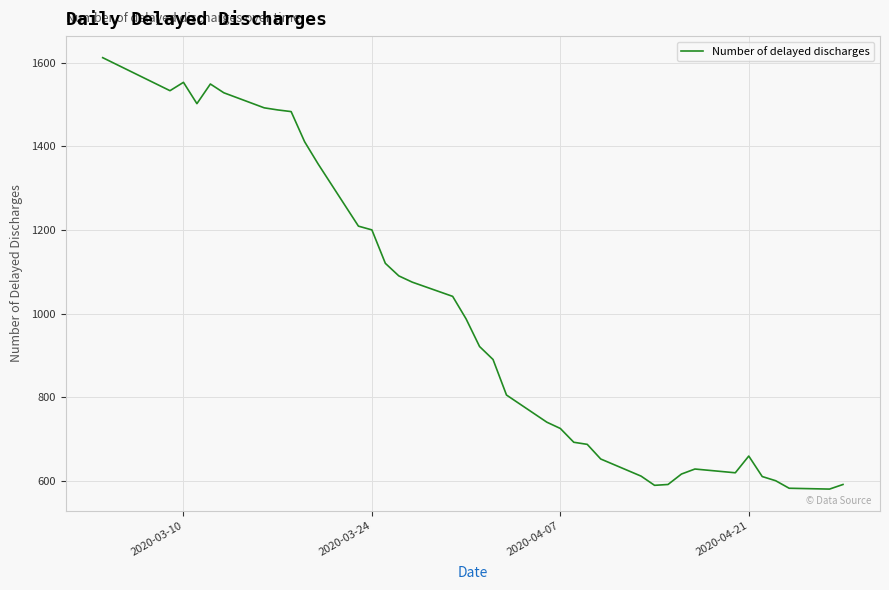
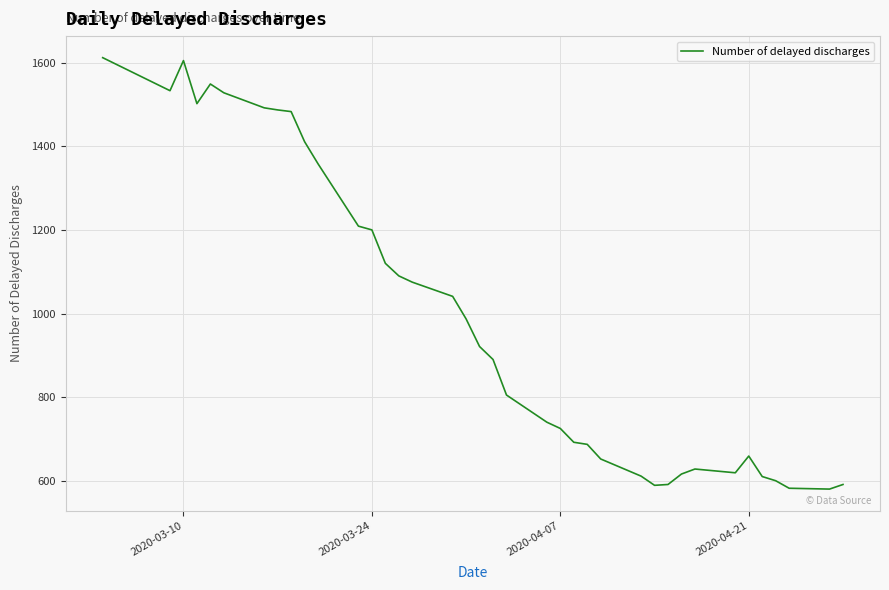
  {
-   "2020-03-10": 1550,
+   "2020-03-10": 1610,
    "2020-03-24": 1200,
    "2020-04-07": 730,
    "2020-04-21": 660
  }
